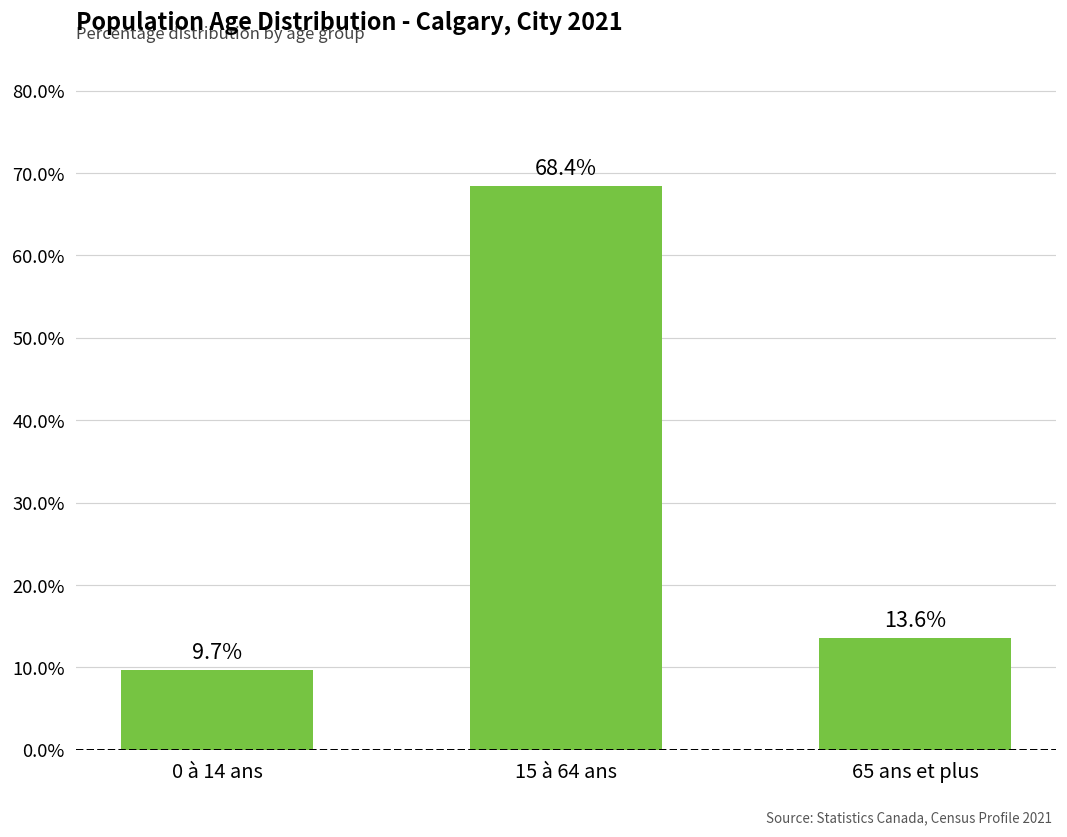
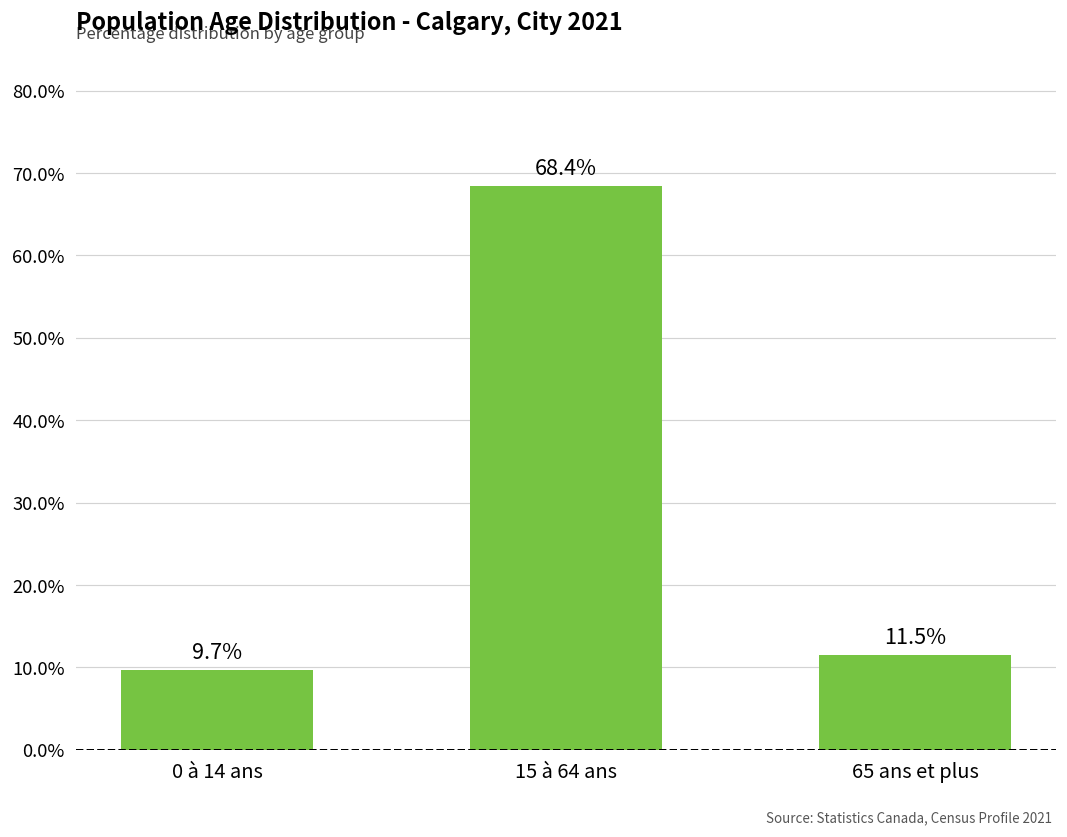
  {
    "0 à 14 ans": "9.7%",
    "15 à 64 ans": "68.4%",
-   "65 ans et plus": "13.6%"
+   "65 ans et plus": "11.5%"
  }
